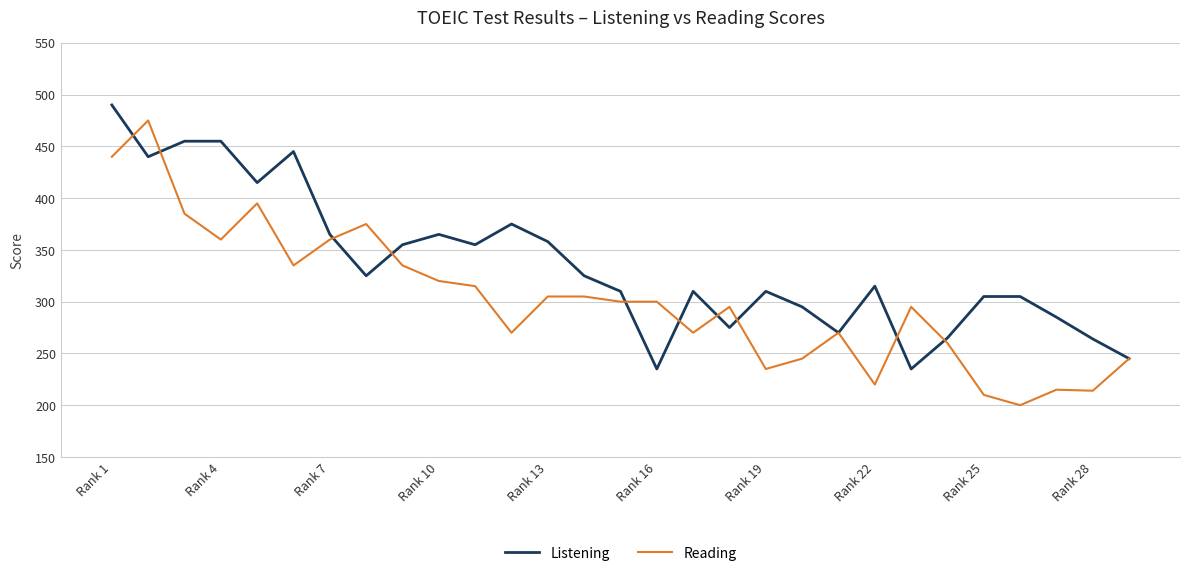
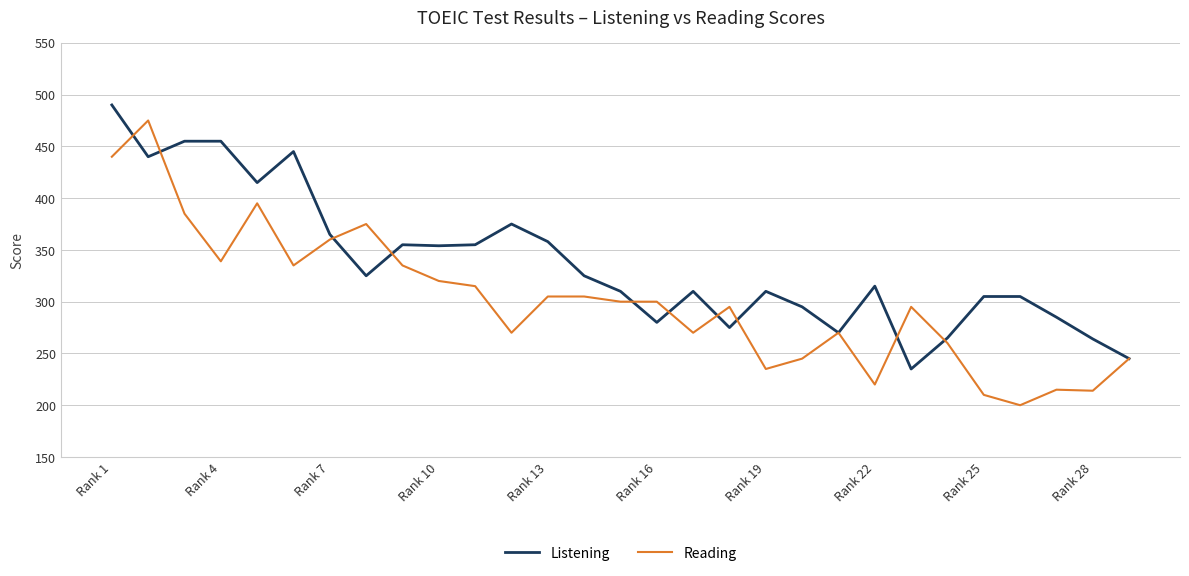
  {
    "Listening": {
      "Rank 1": 490,
      "Rank 4": 455,
      "Rank 7": 365,
-     "Rank 10": 365,
+     "Rank 10": 354,
      "Rank 13": 358,
-     "Rank 16": 235,
+     "Rank 16": 280,
      "Rank 19": 310,
      "Rank 22": 315,
      "Rank 25": 305,
      "Rank 28": 264
    },
    "Reading": {
      "Rank 1": 440,
-     "Rank 4": 360,
+     "Rank 4": 339,
      "Rank 7": 360,
      "Rank 10": 320,
      "Rank 13": 305,
      "Rank 16": 300,
      "Rank 19": 235,
      "Rank 22": 220,
      "Rank 25": 210,
      "Rank 28": 214
    }
  }
